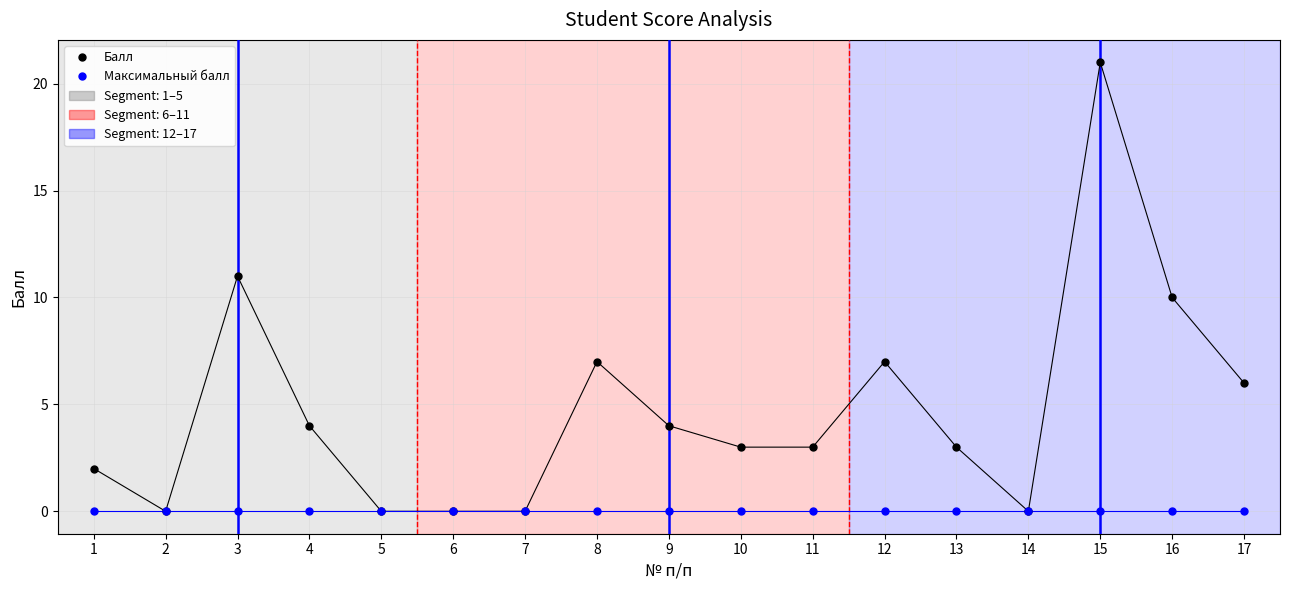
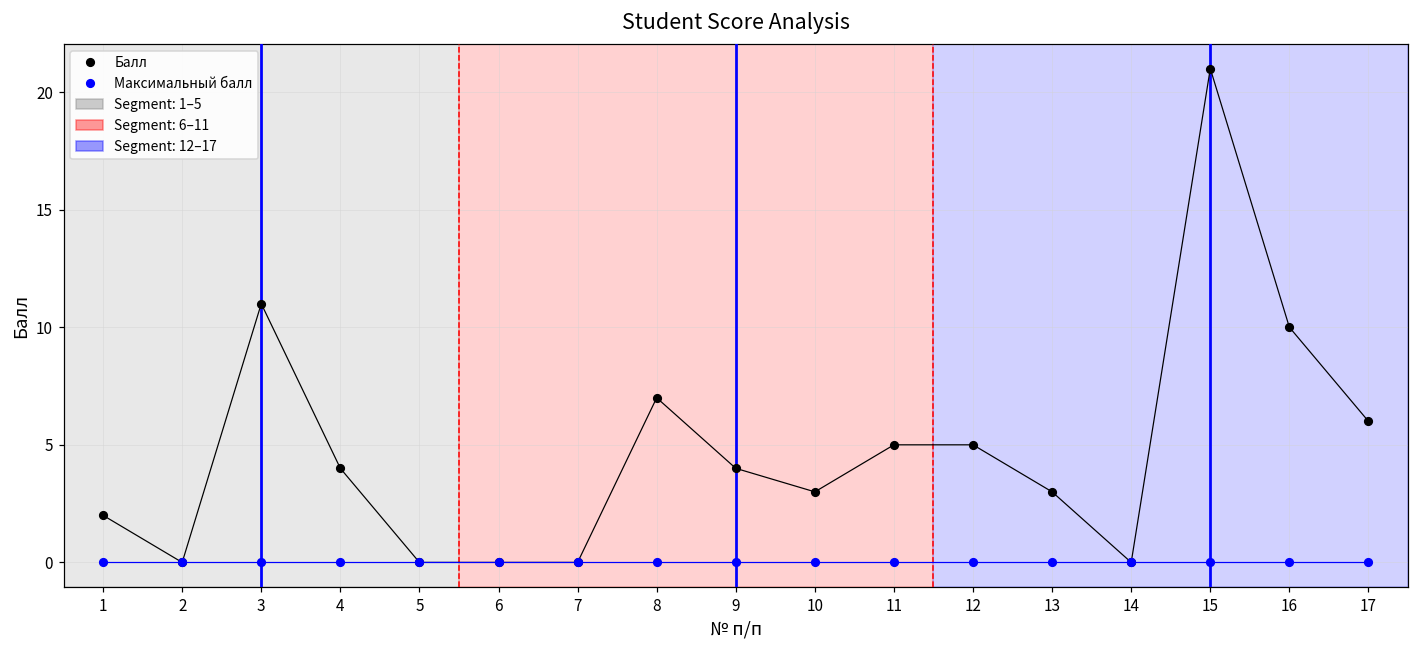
  {
    "Балл": {
      "1": 2,
      "3": 11,
      "4": 4,
      "8": 7,
      "9": 4,
      "10": 3,
-     "11": 3,
-     "12": 7,
+     "11": 5,
+     "12": 5,
      "13": 3,
      "15": 21,
      "16": 10,
      "17": 6
    },
    "Максимальный балл": {
      "1": 0,
      "3": 0,
      "4": 0,
      "8": 0,
      "9": 0,
      "10": 0,
      "11": 0,
      "12": 0,
      "13": 0,
      "15": 0,
      "16": 0,
      "17": 0
    }
  }
